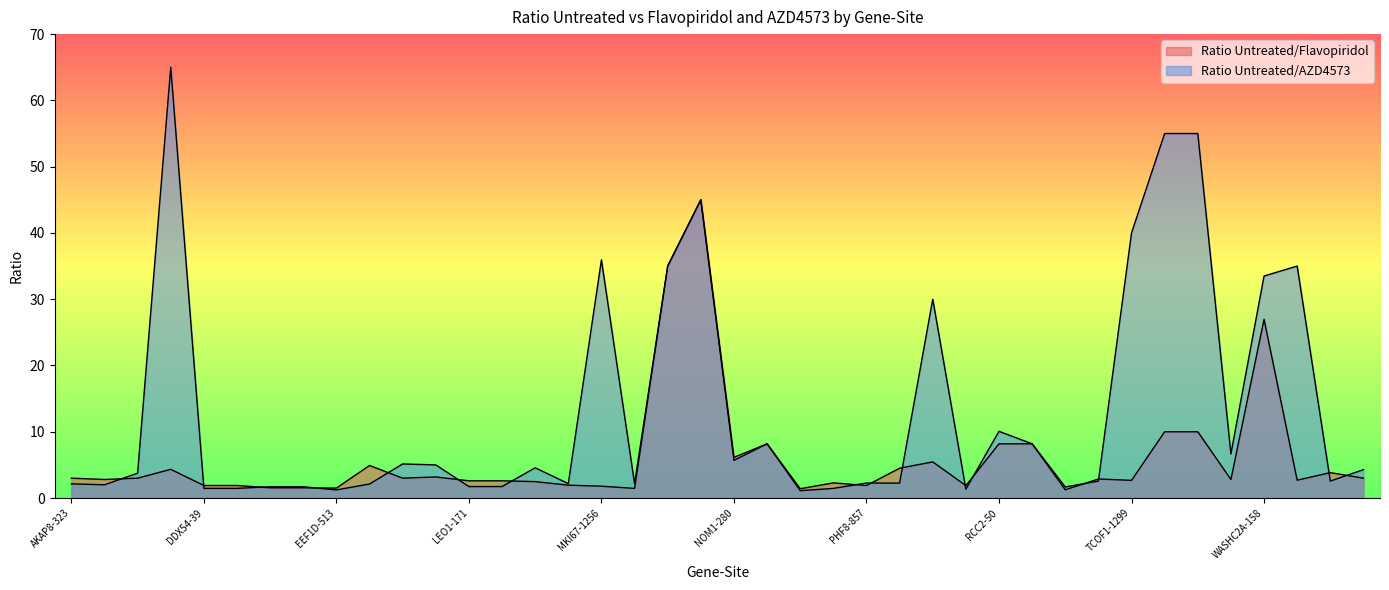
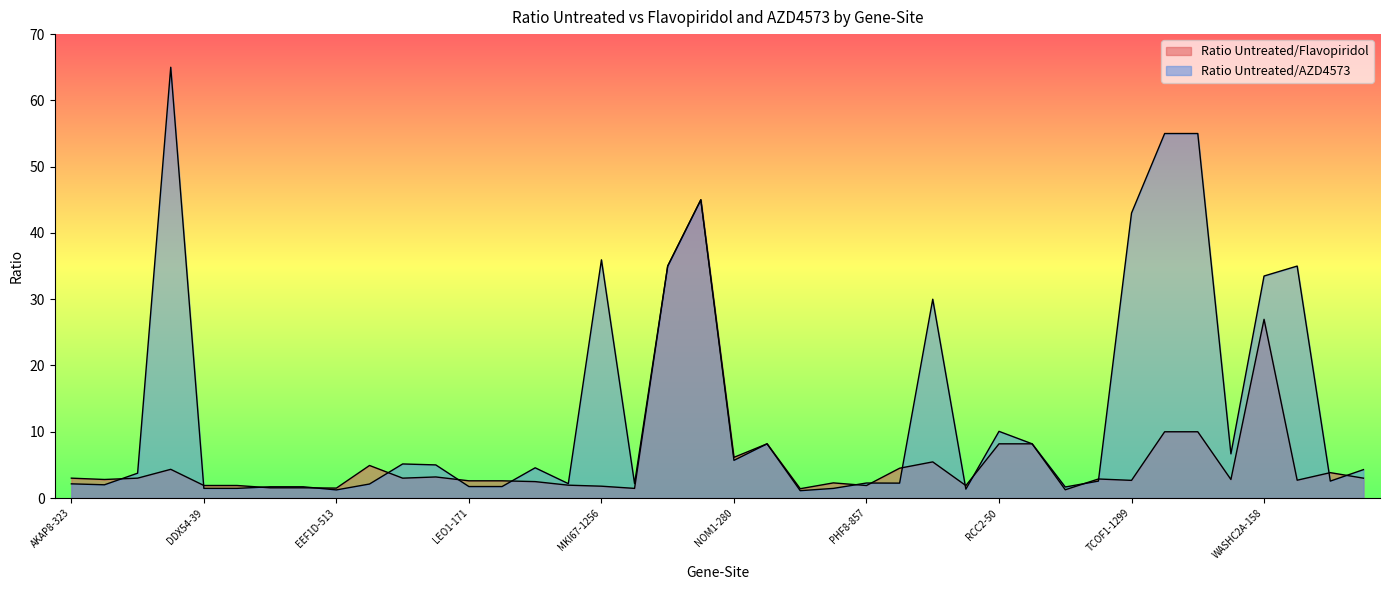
  {
    "Ratio Untreated/Flavopiridol": {
      "AKAP8-323": 3,
      "DDX54-39": 2,
      "LEO1-171": 3,
      "MKI67-1256": 2,
      "NOM1-280": 6,
      "RCC2-50": 8,
      "TCOF1-1299": 3,
      "WASHC2A-158": 27
    },
    "Ratio Untreated/AZD4573": {
      "AKAP8-323": 2,
      "DDX54-39": 1,
      "LEO1-171": 2,
      "MKI67-1256": 36,
      "NOM1-280": 6,
      "RCC2-50": 10,
-     "TCOF1-1299": 40,
+     "TCOF1-1299": 43,
      "WASHC2A-158": 34
    }
  }
